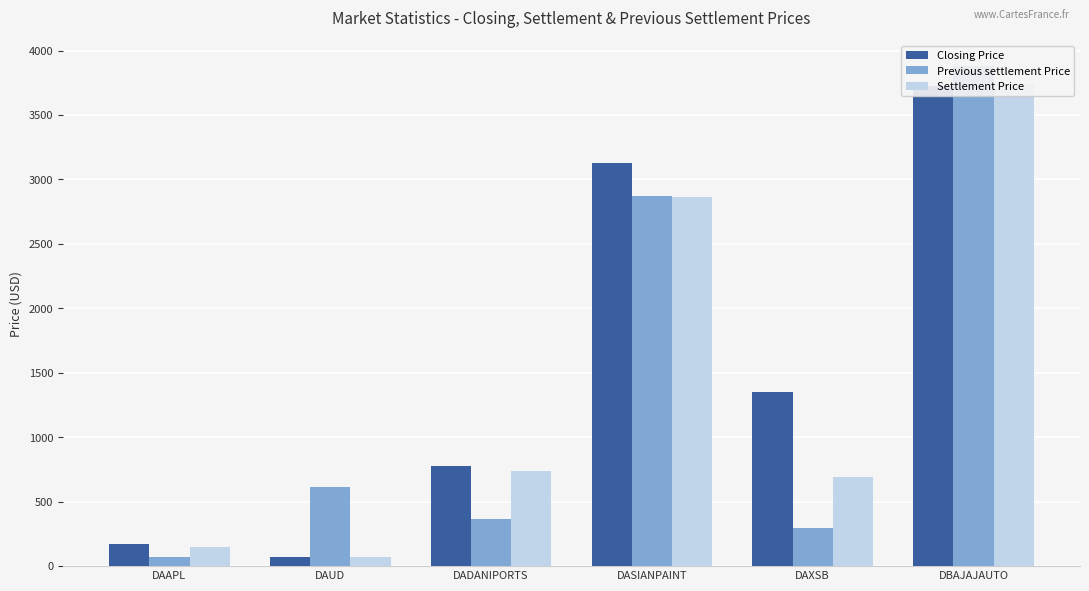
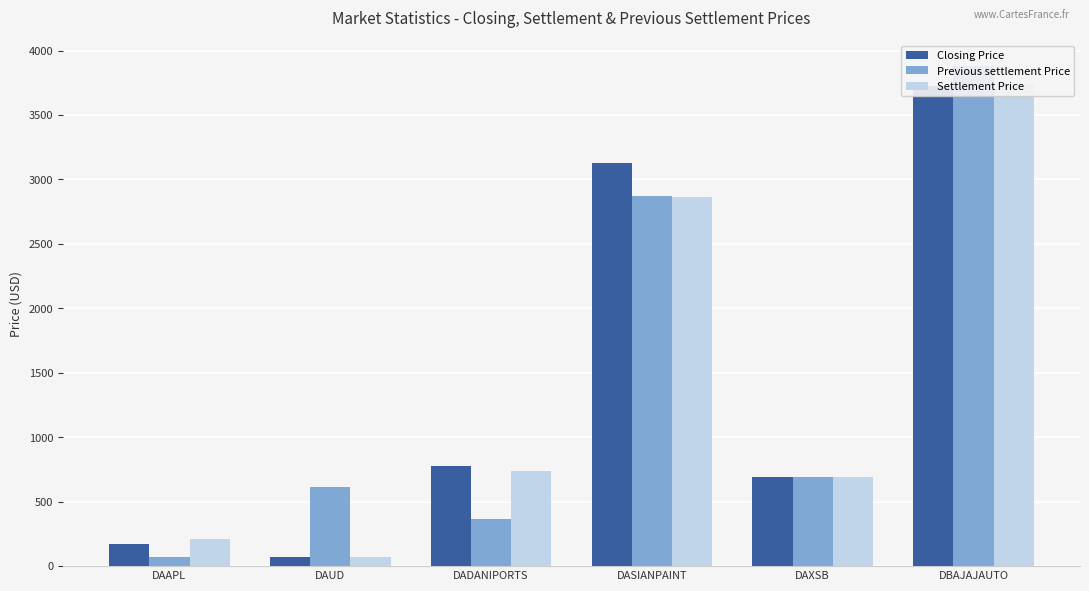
  {
    "Closing Price": {
      "DAAPL": 170,
      "DAUD": 70,
      "DADANIPORTS": 780,
      "DASIANPAINT": 3120,
-     "DAXSB": 1350
+     "DAXSB": 690
    },
    "Previous settlement Price": {
      "DAAPL": 70,
      "DAUD": 610,
      "DADANIPORTS": 360,
      "DASIANPAINT": 2870,
-     "DAXSB": 290
+     "DAXSB": 690
    },
    "Settlement Price": {
-     "DAAPL": 150,
+     "DAAPL": 210,
      "DAUD": 70,
      "DADANIPORTS": 740,
      "DASIANPAINT": 2870,
      "DAXSB": 690
    }
  }
